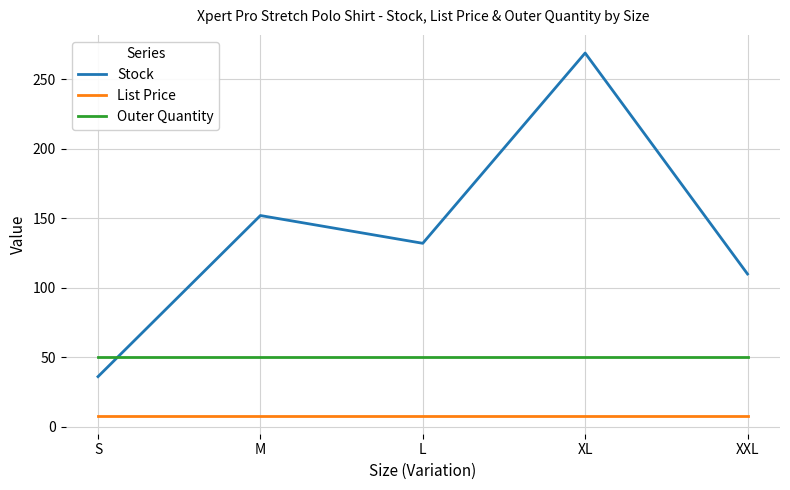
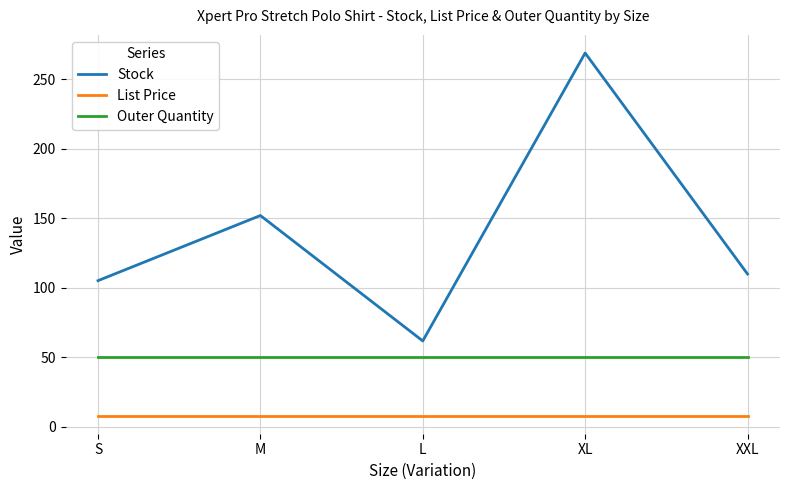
  {
    "Stock": {
-     "S": 36,
+     "S": 105,
      "M": 152,
-     "L": 132,
+     "L": 62,
      "XL": 269,
      "XXL": 110
    },
    "List Price": {
      "S": 8,
      "M": 8,
      "L": 8,
      "XL": 8,
      "XXL": 8
    },
    "Outer Quantity": {
      "S": 50,
      "M": 50,
      "L": 50,
      "XL": 50,
      "XXL": 50
    }
  }
